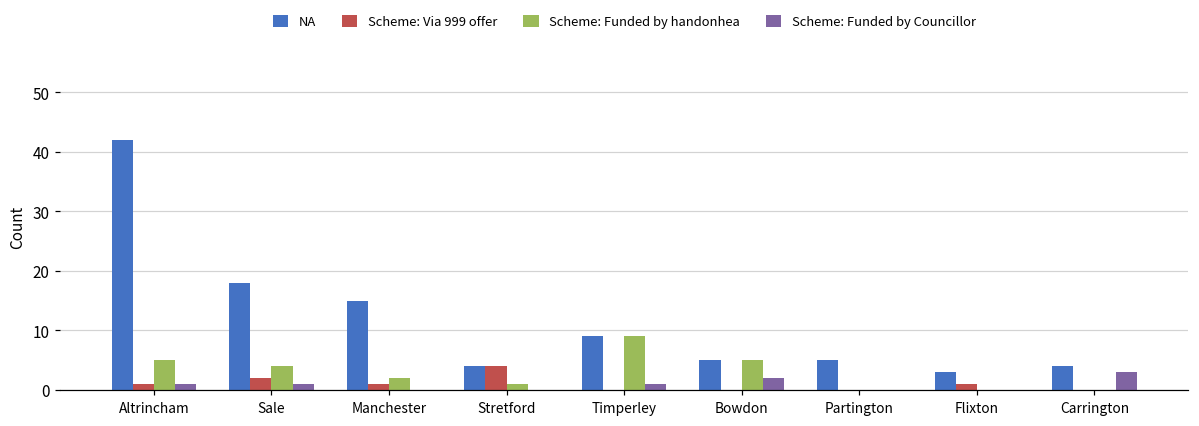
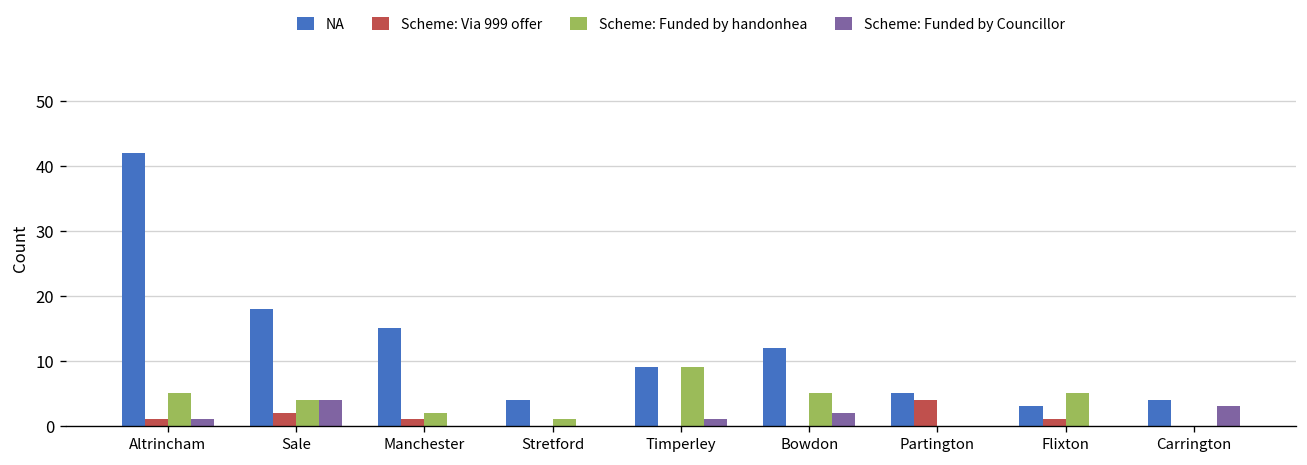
  {
    "NA": {
      "Altrincham": 42,
      "Sale": 18,
      "Manchester": 15,
      "Stretford": 4,
      "Timperley": 9,
-     "Bowdon": 5,
+     "Bowdon": 12,
      "Partington": 5,
      "Flixton": 3,
      "Carrington": 4
    },
    "Scheme: Via 999 offer": {
      "Altrincham": 1,
      "Sale": 2,
      "Manchester": 1,
-     "Stretford": 4,
+     "Stretford": 0,
      "Timperley": 0,
      "Bowdon": 0,
-     "Partington": 0,
+     "Partington": 4,
      "Flixton": 1,
      "Carrington": 0
    },
    "Scheme: Funded by handonhea": {
      "Altrincham": 5,
      "Sale": 4,
      "Manchester": 2,
      "Stretford": 1,
      "Timperley": 9,
      "Bowdon": 5,
      "Partington": 0,
-     "Flixton": 0,
+     "Flixton": 5,
      "Carrington": 0
    },
    "Scheme: Funded by Councillor": {
      "Altrincham": 1,
-     "Sale": 1,
+     "Sale": 4,
      "Manchester": 0,
      "Stretford": 0,
      "Timperley": 1,
      "Bowdon": 2,
      "Partington": 0,
      "Flixton": 0,
      "Carrington": 3
    }
  }
